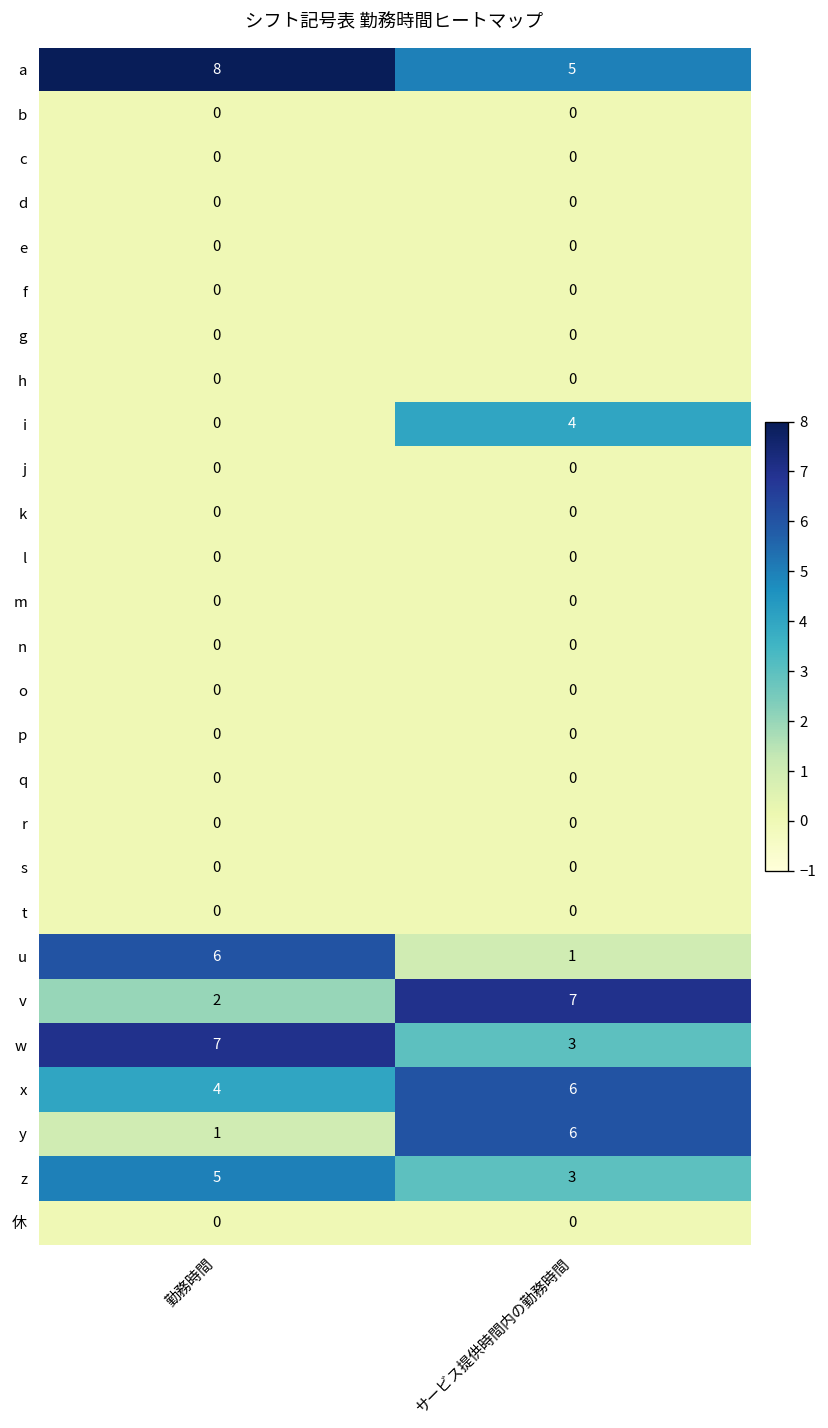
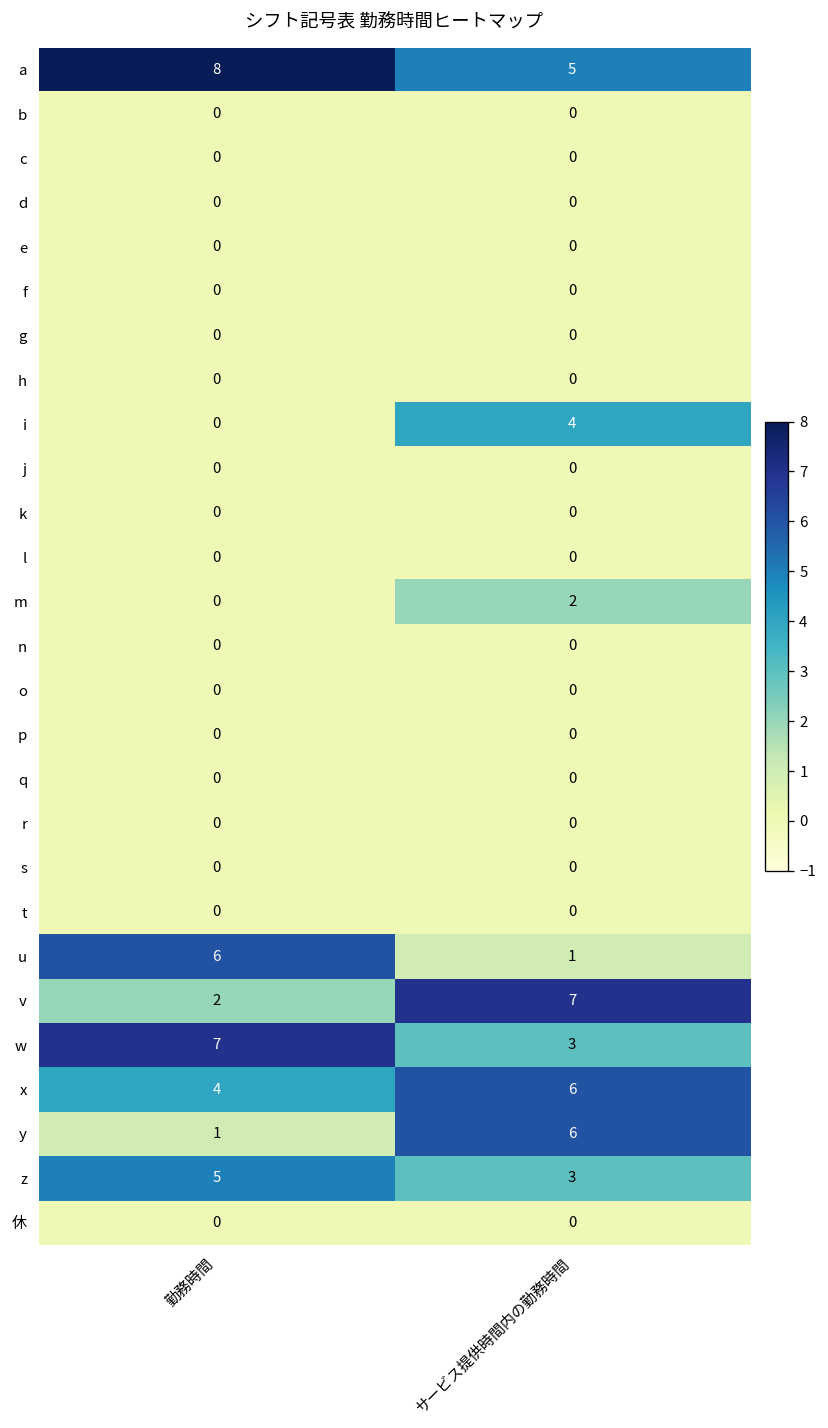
  {
    "a": {
      "勤務時間": 8,
      "サービス提供時間内の勤務時間": 5
    },
    "b": {
      "勤務時間": 0,
      "サービス提供時間内の勤務時間": 0
    },
    "c": {
      "勤務時間": 0,
      "サービス提供時間内の勤務時間": 0
    },
    "d": {
      "勤務時間": 0,
      "サービス提供時間内の勤務時間": 0
    },
    "e": {
      "勤務時間": 0,
      "サービス提供時間内の勤務時間": 0
    },
    "f": {
      "勤務時間": 0,
      "サービス提供時間内の勤務時間": 0
    },
    "g": {
      "勤務時間": 0,
      "サービス提供時間内の勤務時間": 0
    },
    "h": {
      "勤務時間": 0,
      "サービス提供時間内の勤務時間": 0
    },
    "i": {
      "勤務時間": 0,
      "サービス提供時間内の勤務時間": 4
    },
    "j": {
      "勤務時間": 0,
      "サービス提供時間内の勤務時間": 0
    },
    "k": {
      "勤務時間": 0,
      "サービス提供時間内の勤務時間": 0
    },
    "l": {
      "勤務時間": 0,
      "サービス提供時間内の勤務時間": 0
    },
    "m": {
      "勤務時間": 0,
-     "サービス提供時間内の勤務時間": 0
+     "サービス提供時間内の勤務時間": 2
    },
    "n": {
      "勤務時間": 0,
      "サービス提供時間内の勤務時間": 0
    },
    "o": {
      "勤務時間": 0,
      "サービス提供時間内の勤務時間": 0
    },
    "p": {
      "勤務時間": 0,
      "サービス提供時間内の勤務時間": 0
    },
    "q": {
      "勤務時間": 0,
      "サービス提供時間内の勤務時間": 0
    },
    "r": {
      "勤務時間": 0,
      "サービス提供時間内の勤務時間": 0
    },
    "s": {
      "勤務時間": 0,
      "サービス提供時間内の勤務時間": 0
    },
    "t": {
      "勤務時間": 0,
      "サービス提供時間内の勤務時間": 0
    },
    "u": {
      "勤務時間": 6,
      "サービス提供時間内の勤務時間": 1
    },
    "v": {
      "勤務時間": 2,
      "サービス提供時間内の勤務時間": 7
    },
    "w": {
      "勤務時間": 7,
      "サービス提供時間内の勤務時間": 3
    },
    "x": {
      "勤務時間": 4,
      "サービス提供時間内の勤務時間": 6
    },
    "y": {
      "勤務時間": 1,
      "サービス提供時間内の勤務時間": 6
    },
    "z": {
      "勤務時間": 5,
      "サービス提供時間内の勤務時間": 3
    },
    "休": {
      "勤務時間": 0,
      "サービス提供時間内の勤務時間": 0
    }
  }
